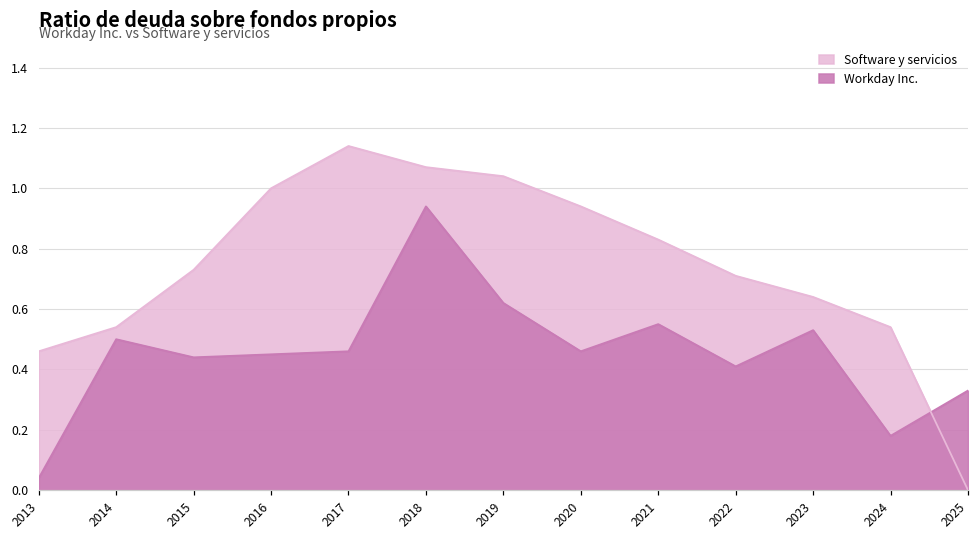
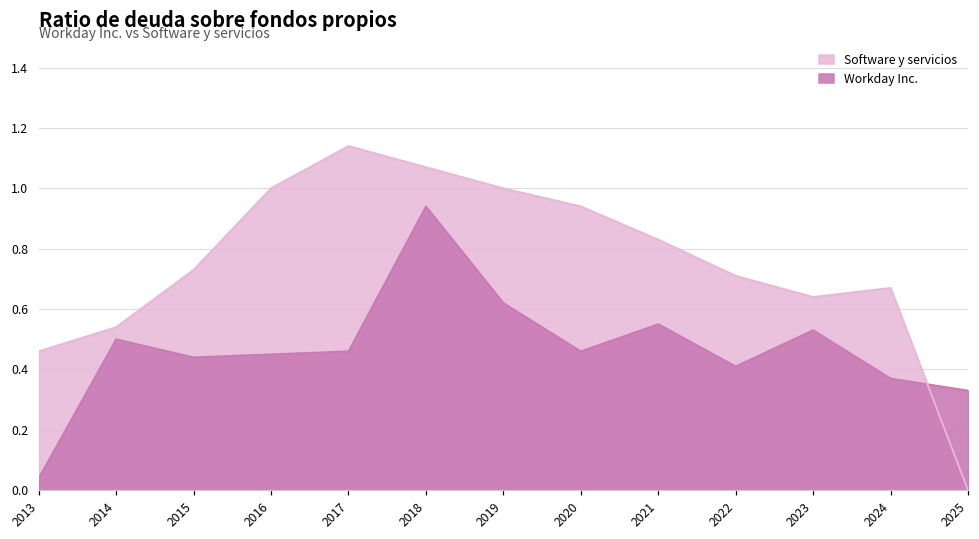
  {
    "Software y servicios": {
      "2013": 0.46,
      "2014": 0.54,
      "2015": 0.73,
      "2016": 1.00,
      "2017": 1.14,
      "2018": 1.07,
-     "2019": 1.04,
+     "2019": 1.00,
      "2020": 0.94,
      "2021": 0.83,
      "2022": 0.71,
      "2023": 0.64,
-     "2024": 0.54,
+     "2024": 0.67,
      "2025": 0.00
    },
    "Workday Inc.": {
      "2013": 0.04,
      "2014": 0.50,
      "2015": 0.44,
      "2016": 0.45,
      "2017": 0.46,
      "2018": 0.94,
      "2019": 0.62,
      "2020": 0.46,
      "2021": 0.55,
      "2022": 0.41,
      "2023": 0.53,
-     "2024": 0.18,
+     "2024": 0.37,
      "2025": 0.33
    }
  }
